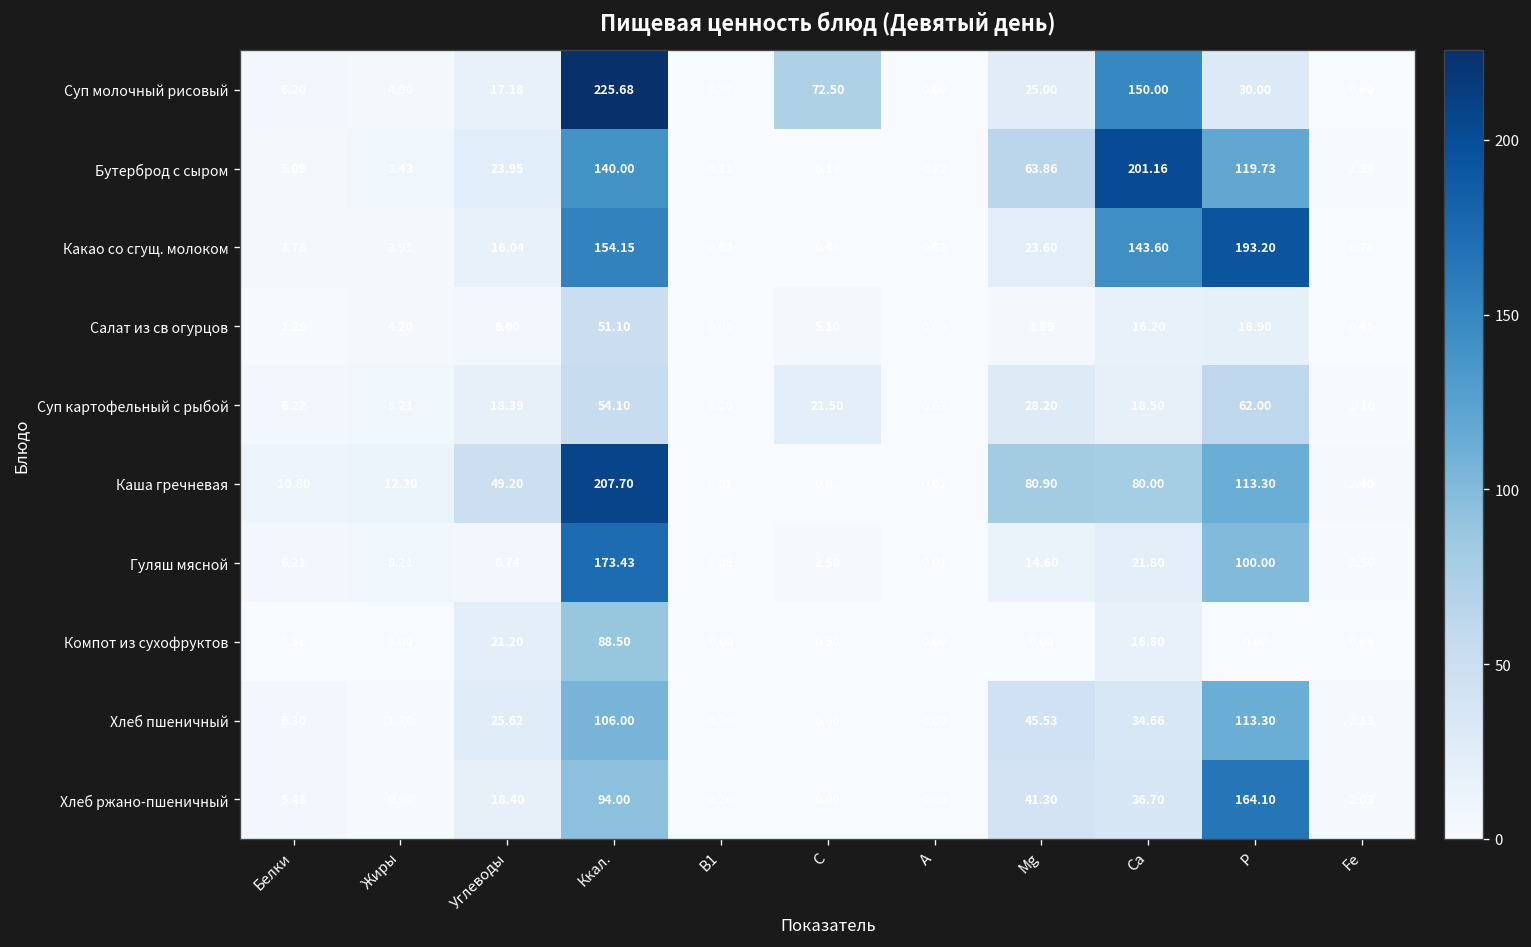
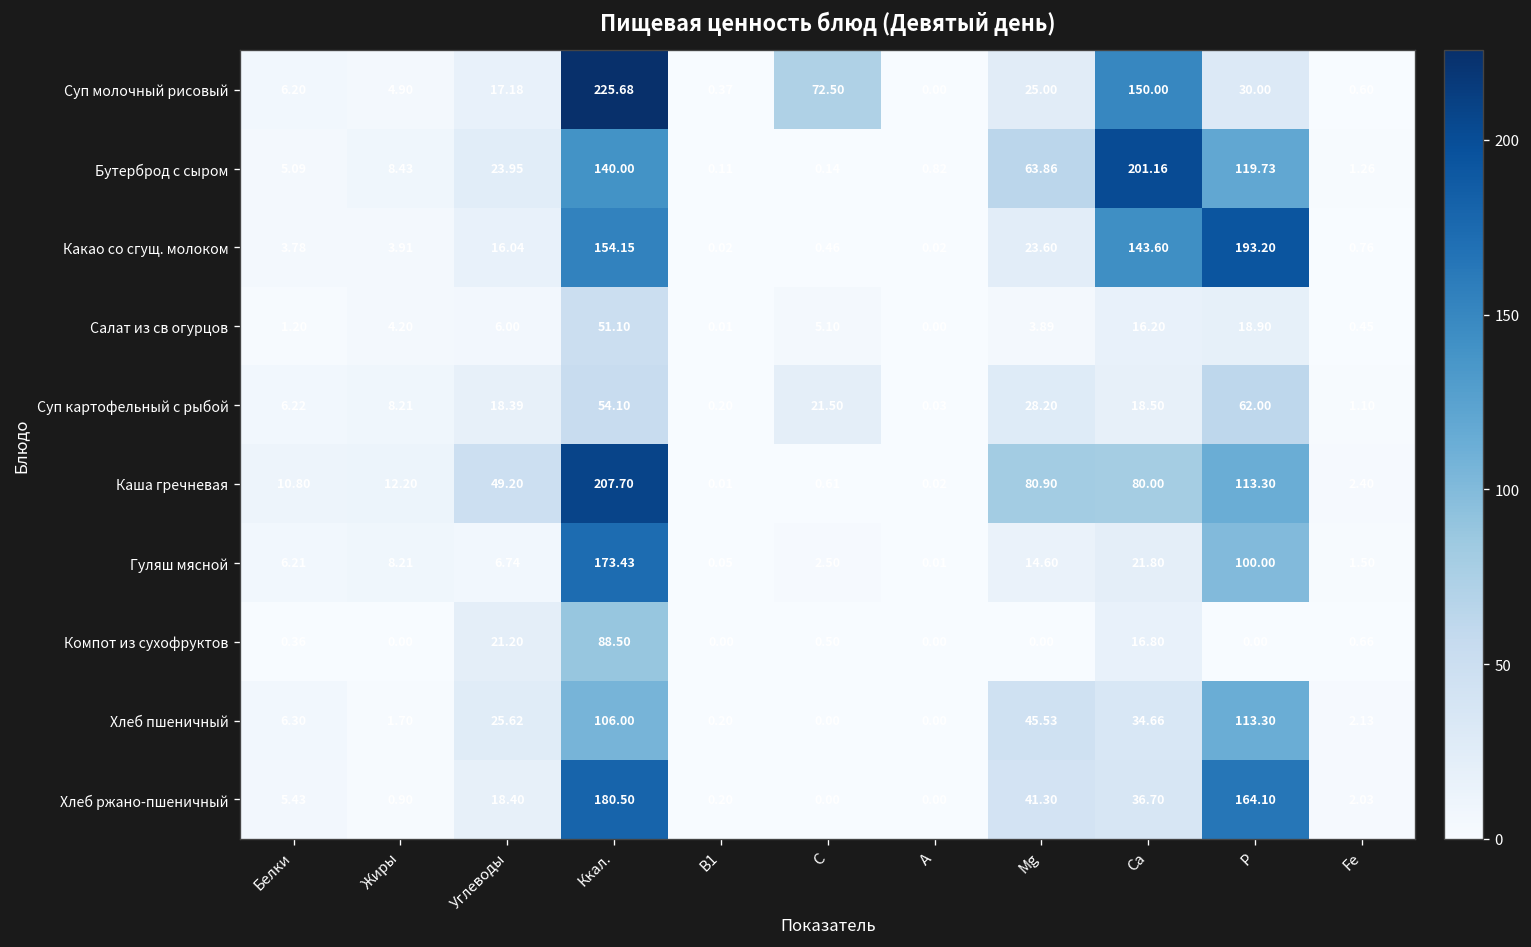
  {
    "Суп молочный рисовый": {
      "Ккал.": 225.68,
      "С": 72.50,
      "Ca": 150.00
    },
    "Бутерброд с сыром": {
      "Ккал.": 140.00,
      "Mg": 63.86,
      "Ca": 201.16,
      "P": 119.73
    },
    "Какао со сгущ. молоком": {
      "Ккал.": 154.15,
      "Ca": 143.60,
      "P": 193.20
    },
    "Салат из св огурцов": {
      "Ккал.": 51.10
    },
    "Суп картофельный с рыбой": {
      "Ккал.": 54.10,
      "P": 62.00
    },
    "Каша гречневая": {
      "Углеводы": 49.20,
      "Ккал.": 207.70,
      "Mg": 80.90,
      "Ca": 80.00,
      "P": 113.30
    },
    "Гуляш мясной": {
      "Ккал.": 173.43,
      "P": 100.00
    },
    "Компот из сухофруктов": {
      "Ккал.": 88.50
    },
    "Хлеб пшеничный": {
      "Ккал.": 106.00,
      "Mg": 45.53,
      "P": 113.30
    },
    "Хлеб ржано-пшеничный": {
-     "Ккал.": 94.00,
+     "Ккал.": 180.50,
      "P": 164.10
    }
  }
